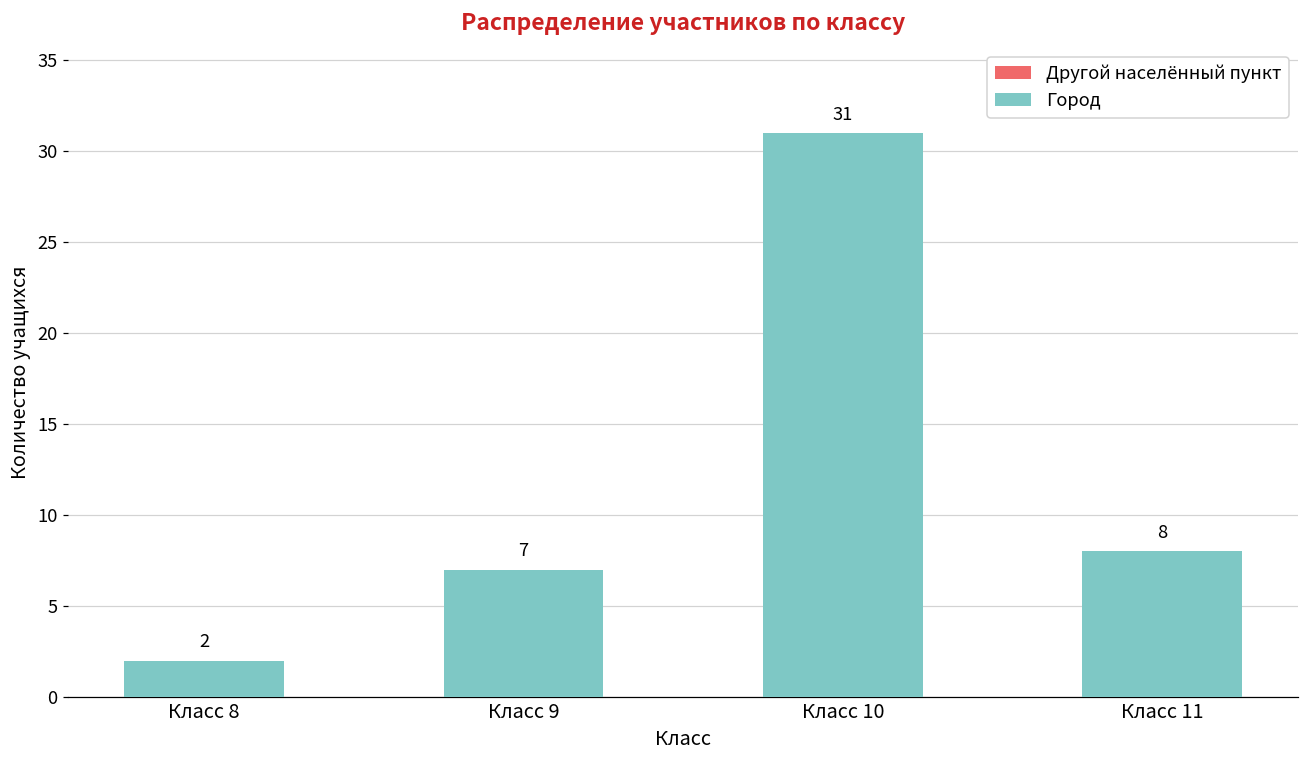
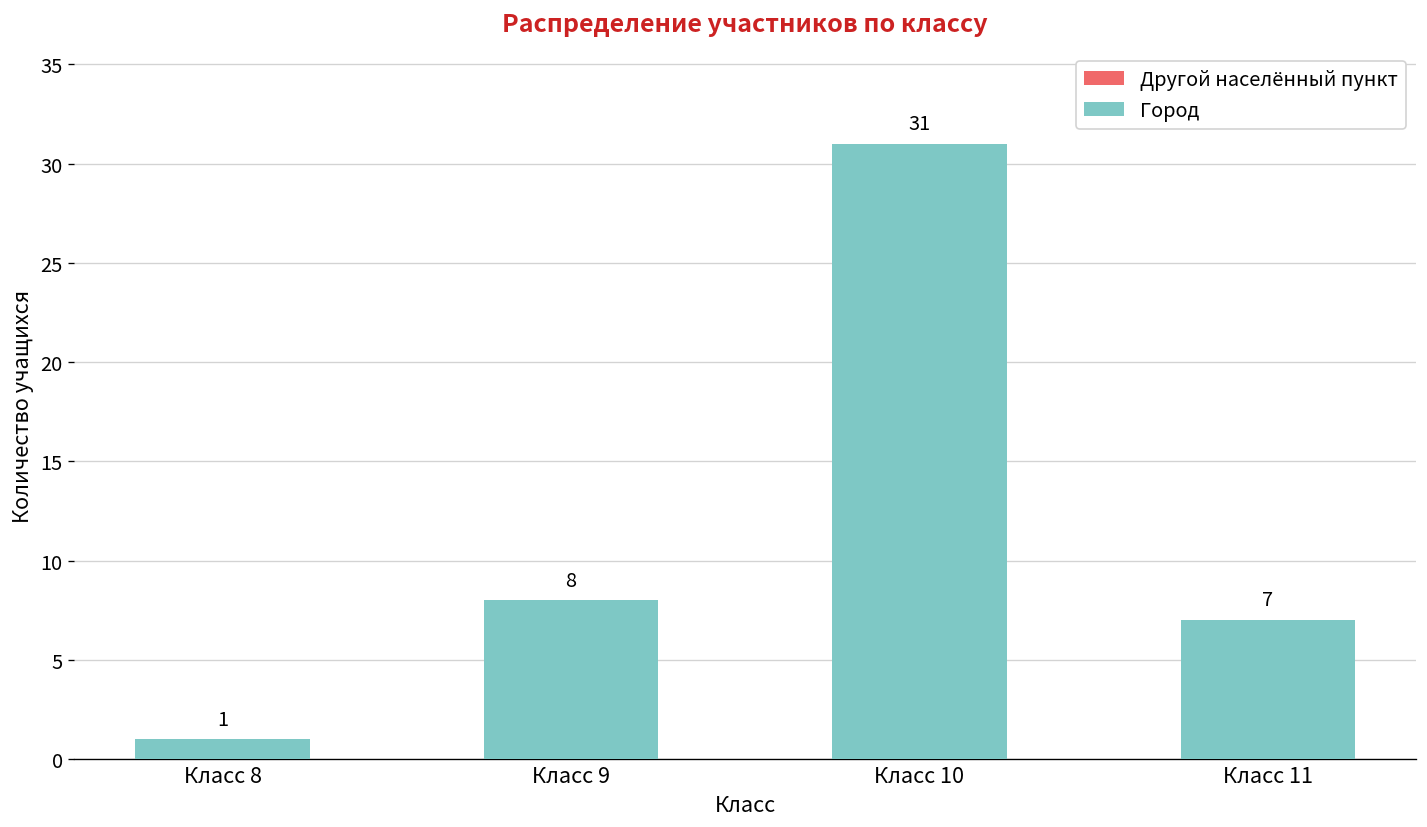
  {
    "Другой населённый пункт": {
      "Класс 8": 0.0,
      "Класс 9": 0.0,
      "Класс 10": 0.0,
      "Класс 11": 0.0
    },
    "Город": {
-     "Класс 8": 2,
-     "Класс 9": 7,
+     "Класс 8": 1,
+     "Класс 9": 8,
      "Класс 10": 31,
-     "Класс 11": 8
+     "Класс 11": 7
    }
  }
